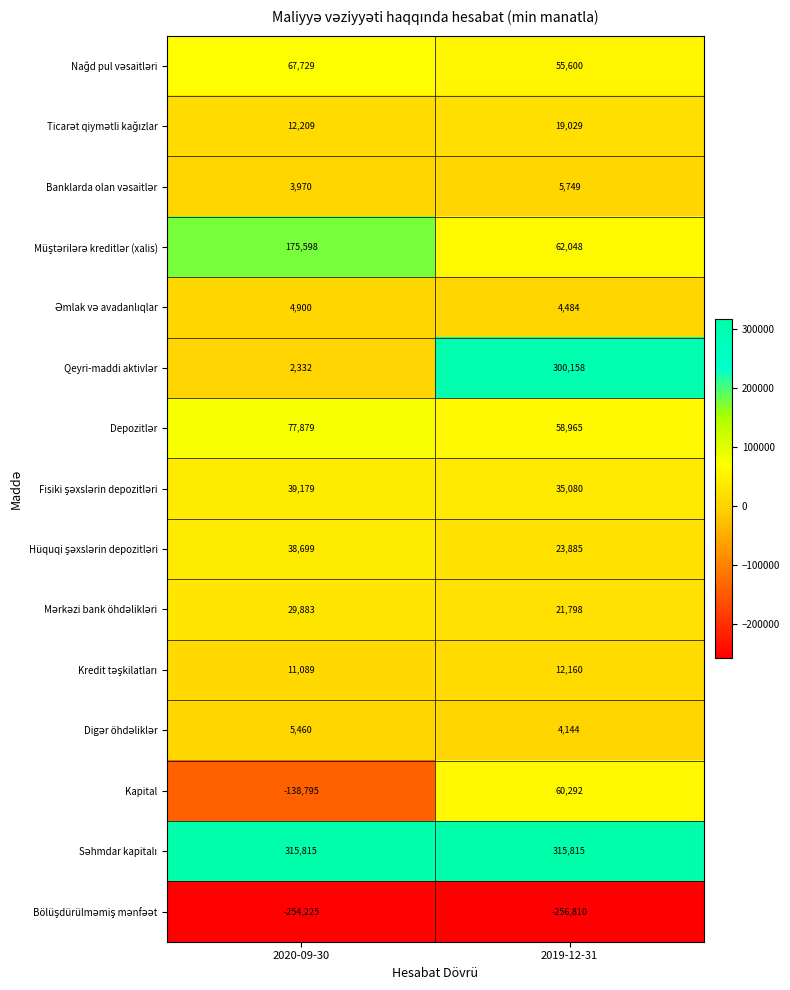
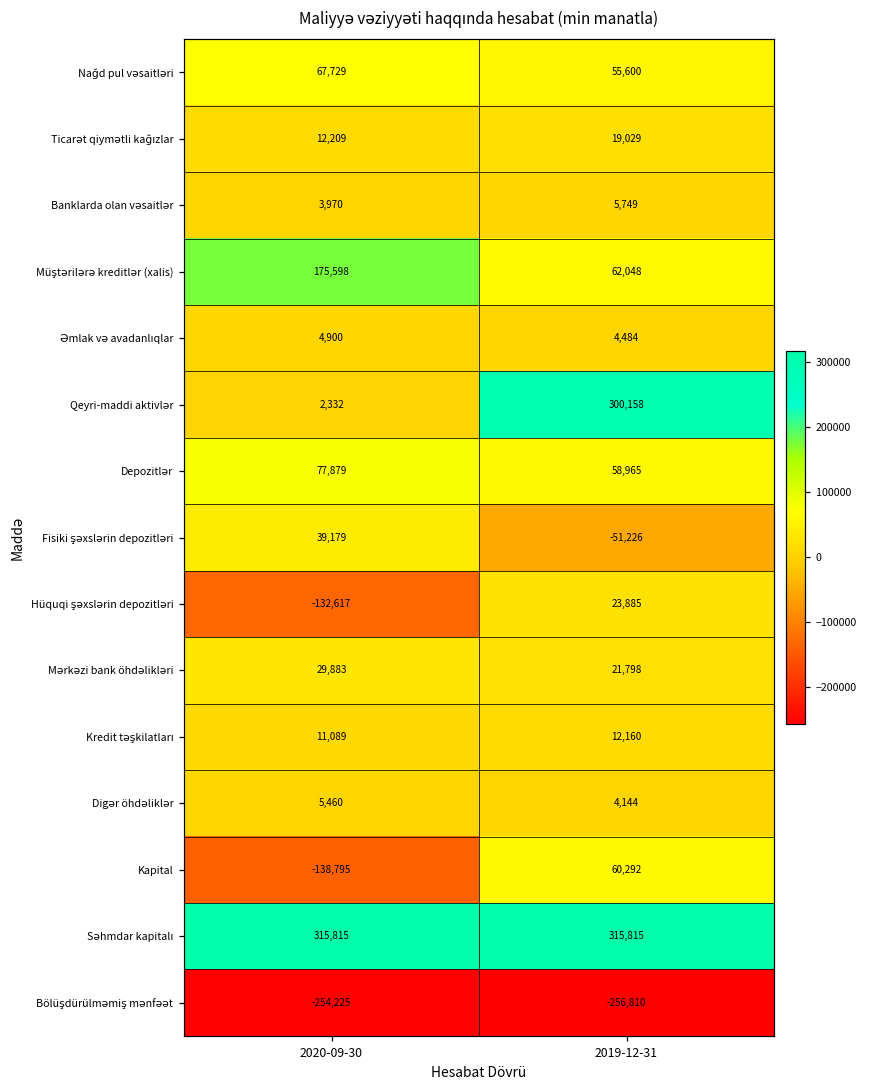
  {
    "Nağd pul vəsaitləri": {
      "2020-09-30": "67,729",
      "2019-12-31": "55,600"
    },
    "Ticarət qiymətli kağızlar": {
      "2020-09-30": "12,209",
      "2019-12-31": "19,029"
    },
    "Banklarda olan vəsaitlər": {
      "2020-09-30": "3,970",
      "2019-12-31": "5,749"
    },
    "Müştərilərə kreditlər (xalis)": {
      "2020-09-30": "175,598",
      "2019-12-31": "62,048"
    },
    "Əmlak və avadanlıqlar": {
      "2020-09-30": "4,900",
      "2019-12-31": "4,484"
    },
    "Qeyri-maddi aktivlər": {
      "2020-09-30": "2,332",
      "2019-12-31": "300,158"
    },
    "Depozitlər": {
      "2020-09-30": "77,879",
      "2019-12-31": "58,965"
    },
    "Fisiki şəxslərin depozitləri": {
      "2020-09-30": "39,179",
-     "2019-12-31": "35,080"
+     "2019-12-31": "-51,226"
    },
    "Hüquqi şəxslərin depozitləri": {
-     "2020-09-30": "38,699",
+     "2020-09-30": "-132,617",
      "2019-12-31": "23,885"
    },
    "Mərkəzi bank öhdəlikləri": {
      "2020-09-30": "29,883",
      "2019-12-31": "21,798"
    },
    "Kredit təşkilatları": {
      "2020-09-30": "11,089",
      "2019-12-31": "12,160"
    },
    "Digər öhdəliklər": {
      "2020-09-30": "5,460",
      "2019-12-31": "4,144"
    },
    "Kapital": {
      "2020-09-30": "-138,795",
      "2019-12-31": "60,292"
    },
    "Səhmdar kapitalı": {
      "2020-09-30": "315,815",
      "2019-12-31": "315,815"
    },
    "Bölüşdürülməmiş mənfəət": {
      "2020-09-30": "-254,225",
      "2019-12-31": "-256,810"
    }
  }
